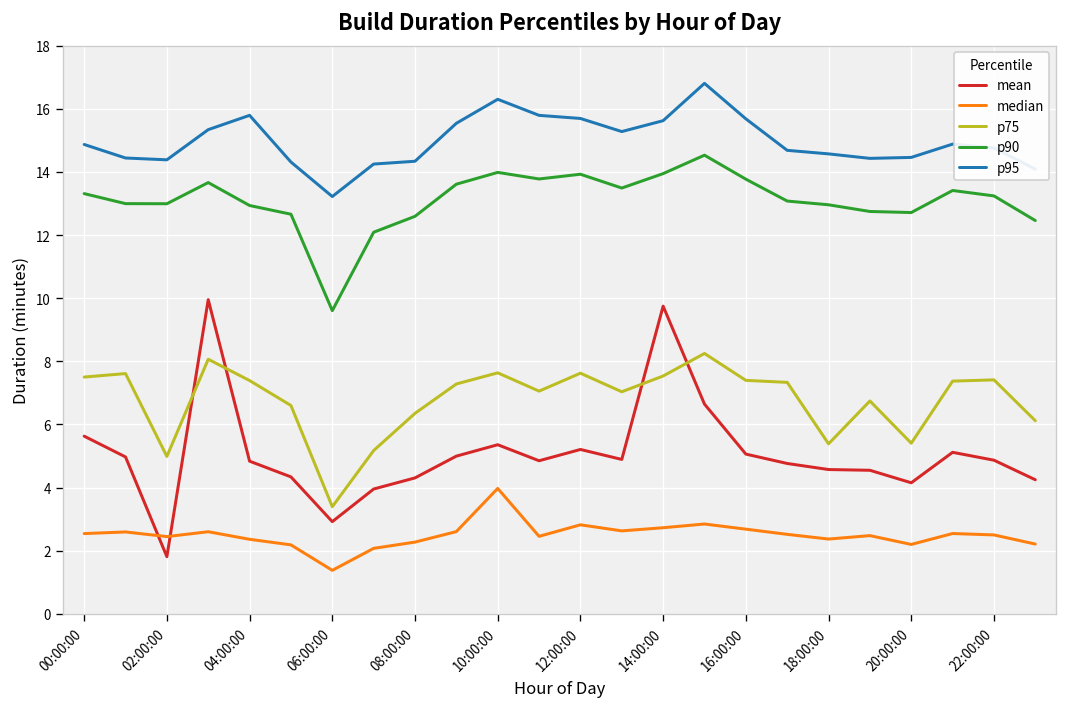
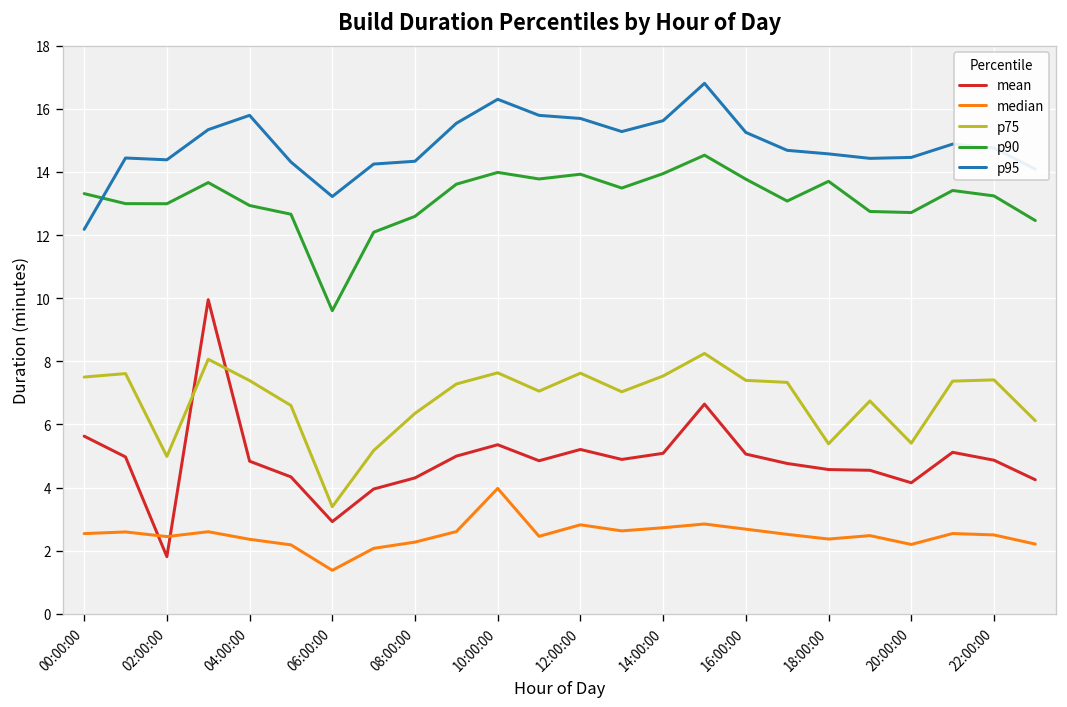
  {
    "mean": {
      "00:00:00": 5.6,
      "02:00:00": 1.8,
      "04:00:00": 4.8,
      "06:00:00": 2.9,
      "08:00:00": 4.3,
      "10:00:00": 5.4,
      "12:00:00": 5.2,
-     "14:00:00": 9.7,
+     "14:00:00": 5.1,
      "16:00:00": 5.1,
      "18:00:00": 4.6,
      "20:00:00": 4.2,
      "22:00:00": 4.9
    },
    "median": {
      "00:00:00": 2.5,
      "02:00:00": 2.4,
      "04:00:00": 2.4,
      "06:00:00": 1.4,
      "08:00:00": 2.3,
      "10:00:00": 4.0,
      "12:00:00": 2.8,
      "14:00:00": 2.7,
      "16:00:00": 2.7,
      "18:00:00": 2.4,
      "20:00:00": 2.2,
      "22:00:00": 2.5
    },
    "p75": {
      "00:00:00": 7.5,
      "02:00:00": 5.0,
      "04:00:00": 7.4,
      "06:00:00": 3.4,
      "08:00:00": 6.4,
      "10:00:00": 7.6,
      "12:00:00": 7.6,
      "14:00:00": 7.5,
      "16:00:00": 7.4,
      "18:00:00": 5.4,
      "20:00:00": 5.4,
      "22:00:00": 7.4
    },
    "p90": {
      "00:00:00": 13.3,
      "02:00:00": 13.0,
      "04:00:00": 12.9,
      "06:00:00": 9.6,
      "08:00:00": 12.6,
      "10:00:00": 14.0,
      "12:00:00": 13.9,
      "14:00:00": 13.9,
      "16:00:00": 13.8,
-     "18:00:00": 13.0,
+     "18:00:00": 13.7,
      "20:00:00": 12.7,
      "22:00:00": 13.2
    },
    "p95": {
-     "00:00:00": 14.9,
+     "00:00:00": 12.2,
      "02:00:00": 14.4,
      "04:00:00": 15.8,
      "06:00:00": 13.2,
      "08:00:00": 14.3,
      "10:00:00": 16.3,
      "12:00:00": 15.7,
      "14:00:00": 15.6,
-     "16:00:00": 15.7,
+     "16:00:00": 15.3,
      "18:00:00": 14.6,
      "20:00:00": 14.5
    }
  }
